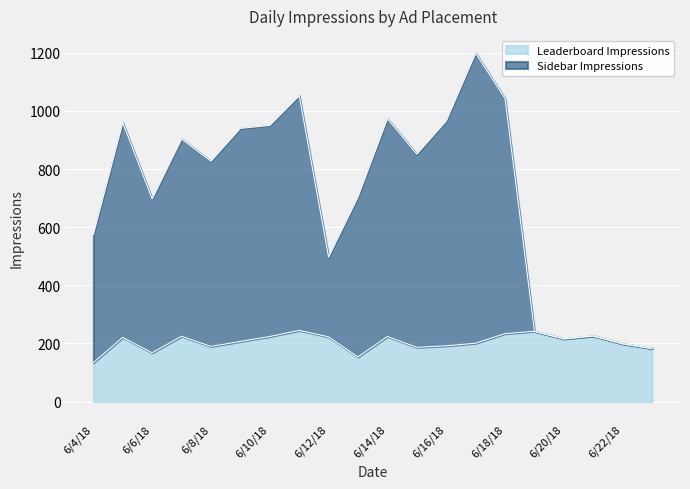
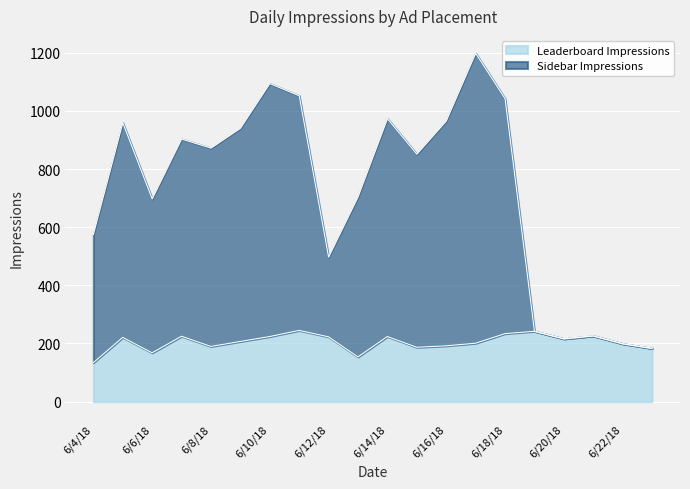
  {
    "Leaderboard Impressions": {
      "6/4/18": 130,
      "6/6/18": 170,
      "6/8/18": 190,
      "6/10/18": 220,
      "6/12/18": 220,
      "6/14/18": 220,
      "6/16/18": 190,
      "6/18/18": 230
    },
    "Sidebar Impressions": {
      "6/4/18": 440,
      "6/6/18": 530,
-     "6/8/18": 640,
-     "6/10/18": 730,
+     "6/8/18": 680,
+     "6/10/18": 870,
      "6/12/18": 270,
      "6/14/18": 750,
      "6/16/18": 770,
      "6/18/18": 810
    }
  }
